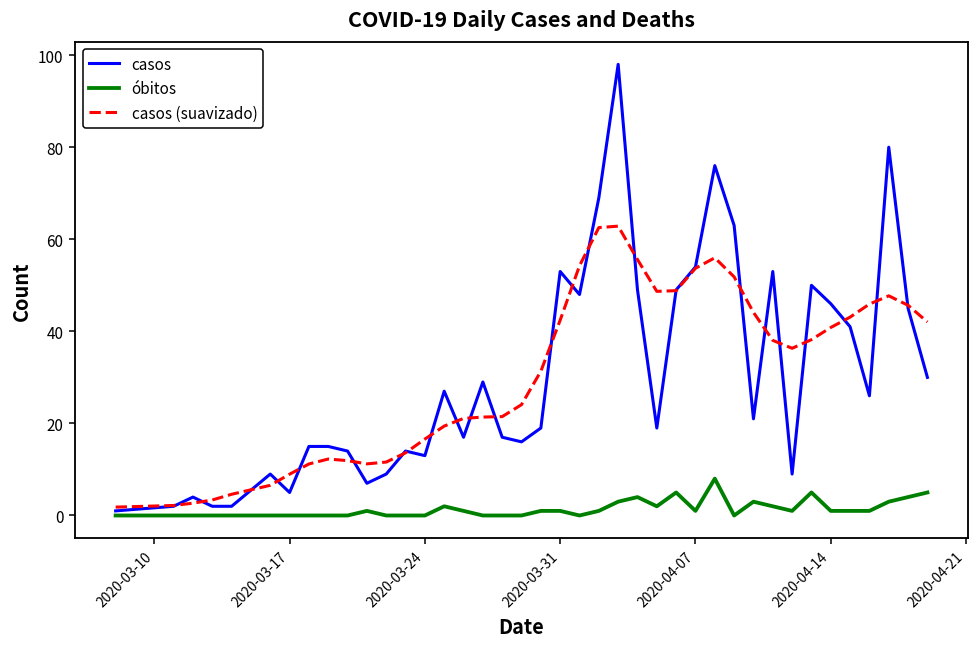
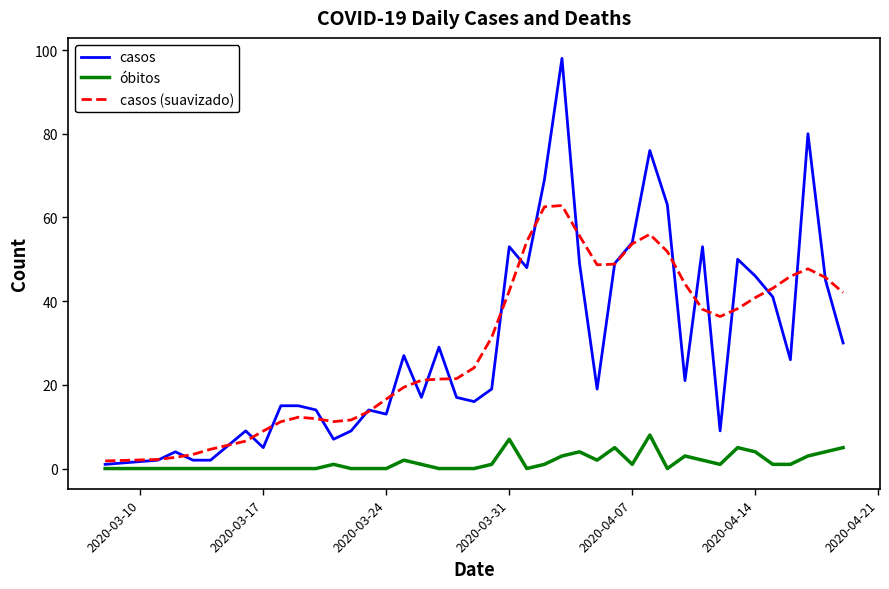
  {
    "casos": {
      "2020-03-17": 5,
      "2020-03-24": 13,
      "2020-03-31": 53,
      "2020-04-14": 46
    },
    "óbitos": {
      "2020-03-17": 0,
      "2020-03-24": 0,
-     "2020-03-31": 1,
+     "2020-03-31": 7,
      "2020-04-07": 1,
-     "2020-04-14": 1
+     "2020-04-14": 4
    },
    "casos (suavizado)": {
      "2020-03-17": 9,
      "2020-03-24": 17,
      "2020-03-31": 42,
      "2020-04-14": 41
    }
  }
